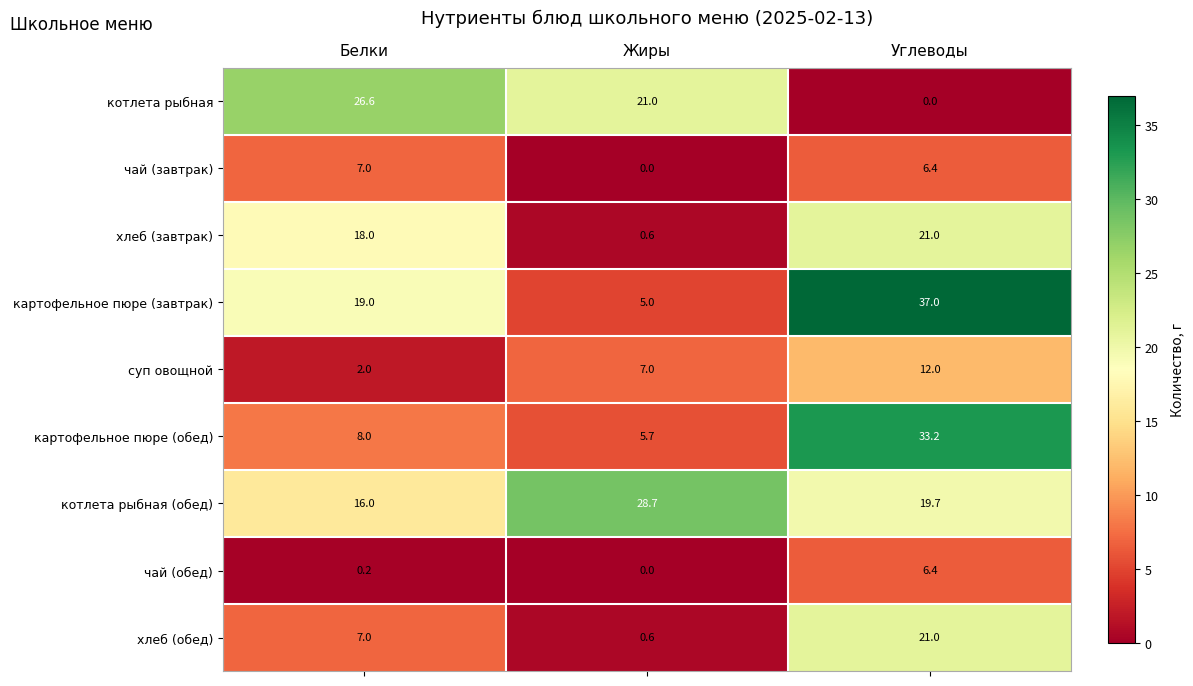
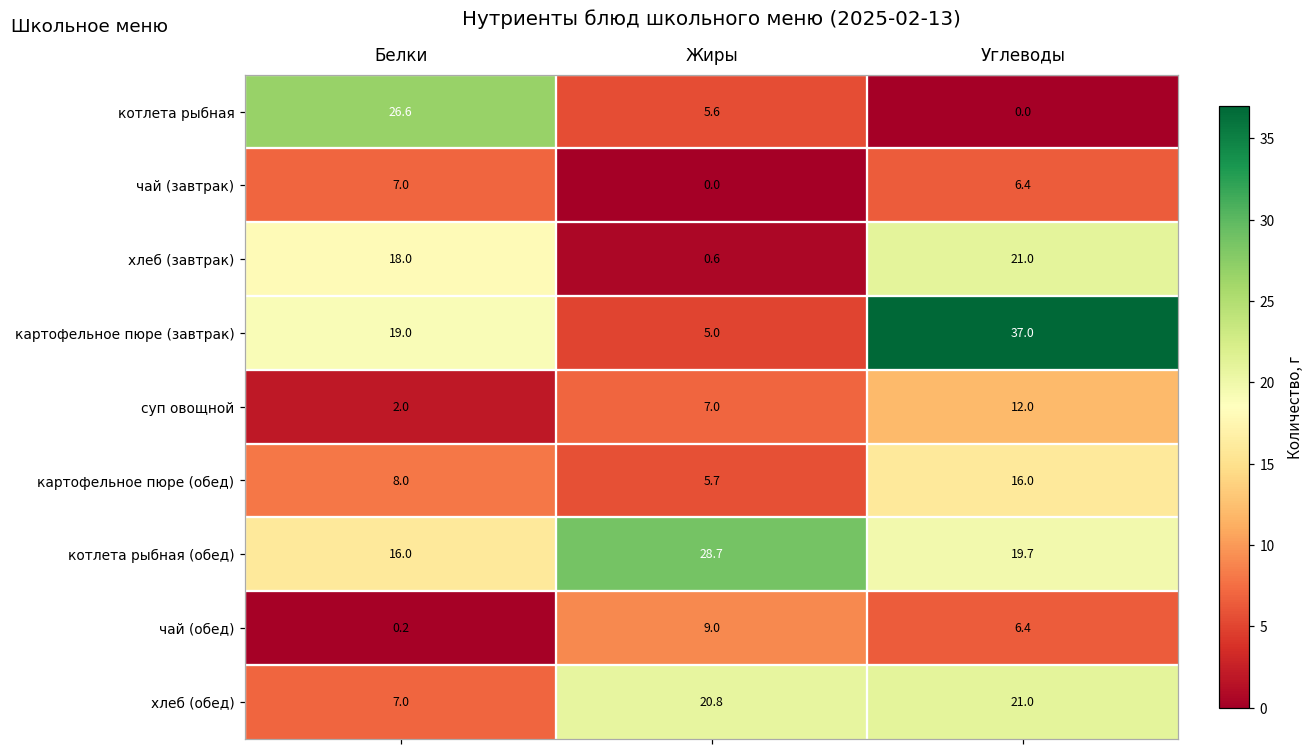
  {
    "котлета рыбная": {
      "Белки": 26.6,
-     "Жиры": 21.0,
+     "Жиры": 5.6,
      "Углеводы": 0.0
    },
    "чай (завтрак)": {
      "Белки": 7.0,
      "Жиры": 0.0,
      "Углеводы": 6.4
    },
    "хлеб (завтрак)": {
      "Белки": 18.0,
      "Жиры": 0.6,
      "Углеводы": 21.0
    },
    "картофельное пюре (завтрак)": {
      "Белки": 19.0,
      "Жиры": 5.0,
      "Углеводы": 37.0
    },
    "суп овощной": {
      "Белки": 2.0,
      "Жиры": 7.0,
      "Углеводы": 12.0
    },
    "картофельное пюре (обед)": {
      "Белки": 8.0,
      "Жиры": 5.7,
-     "Углеводы": 33.2
+     "Углеводы": 16.0
    },
    "котлета рыбная (обед)": {
      "Белки": 16.0,
      "Жиры": 28.7,
      "Углеводы": 19.7
    },
    "чай (обед)": {
      "Белки": 0.2,
-     "Жиры": 0.0,
+     "Жиры": 9.0,
      "Углеводы": 6.4
    },
    "хлеб (обед)": {
      "Белки": 7.0,
-     "Жиры": 0.6,
+     "Жиры": 20.8,
      "Углеводы": 21.0
    }
  }
